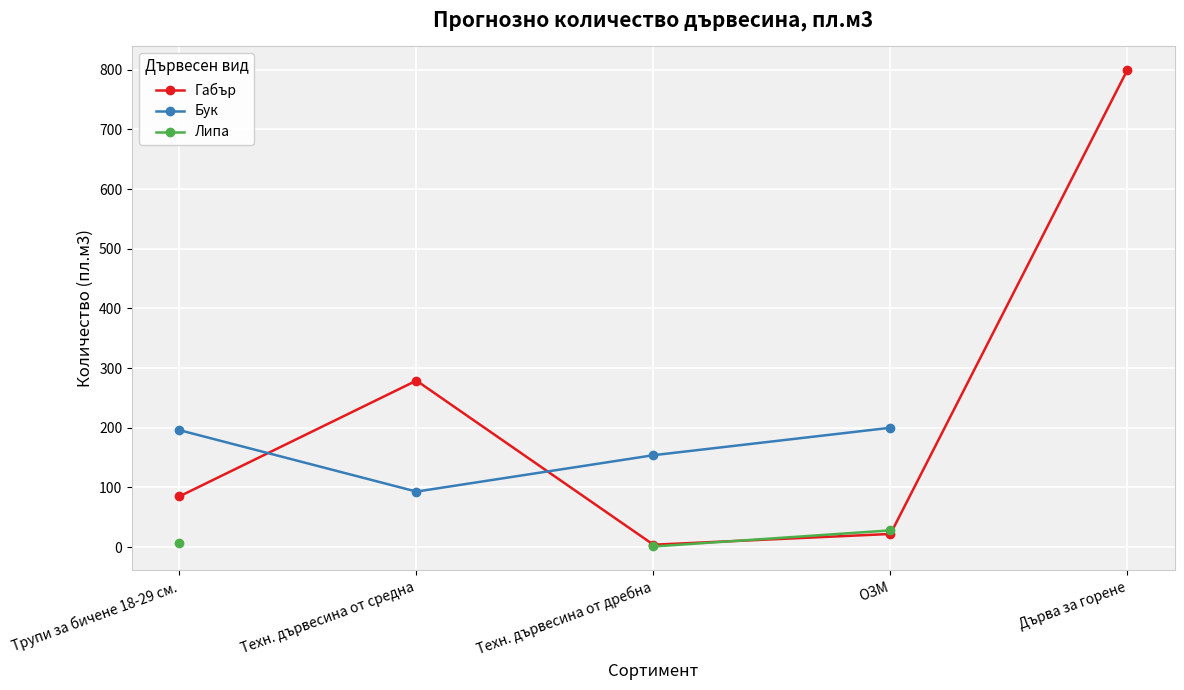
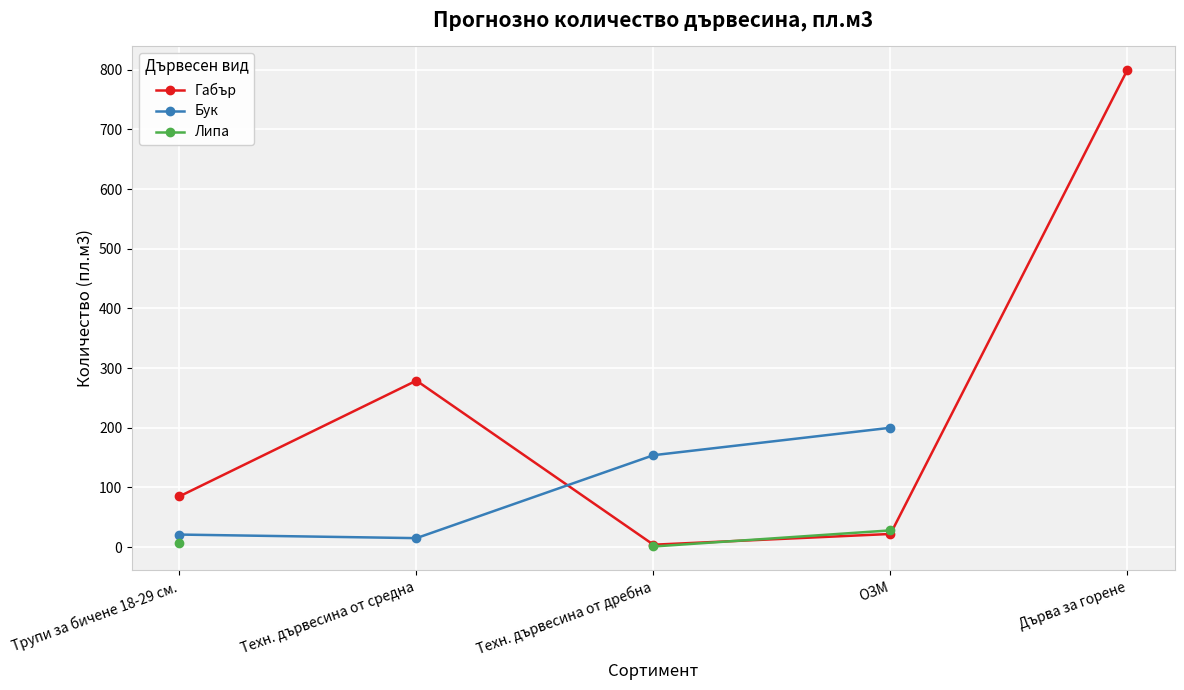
  {
    "Габър": {
      "Трупи за бичене 18-29 см.": 90,
      "Техн. дървесина от средна": 280,
      "ОЗМ": 20,
      "Дърва за горене": 800
    },
    "Бук": {
-     "Трупи за бичене 18-29 см.": 200,
-     "Техн. дървесина от средна": 90,
+     "Трупи за бичене 18-29 см.": 20,
+     "Техн. дървесина от средна": 20,
      "Техн. дървесина от дребна": 150,
      "ОЗМ": 200
    },
    "Липа": {
      "Трупи за бичене 18-29 см.": 10,
      "ОЗМ": 30
    }
  }
